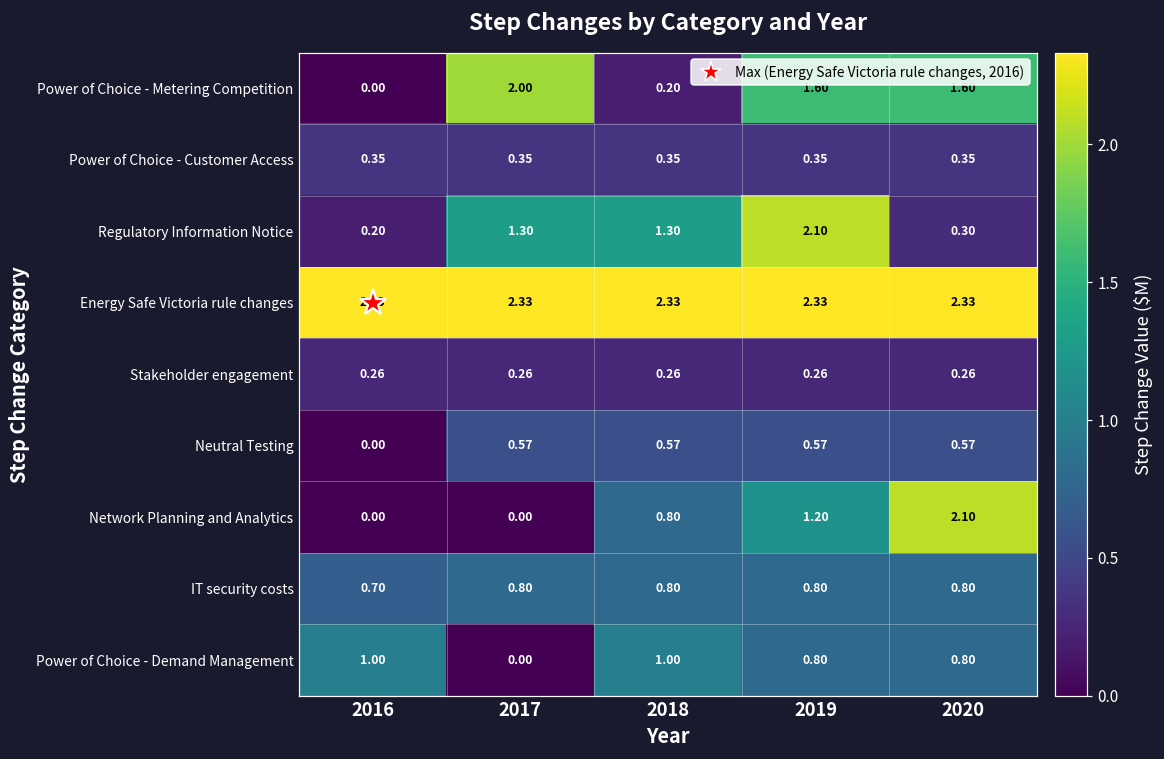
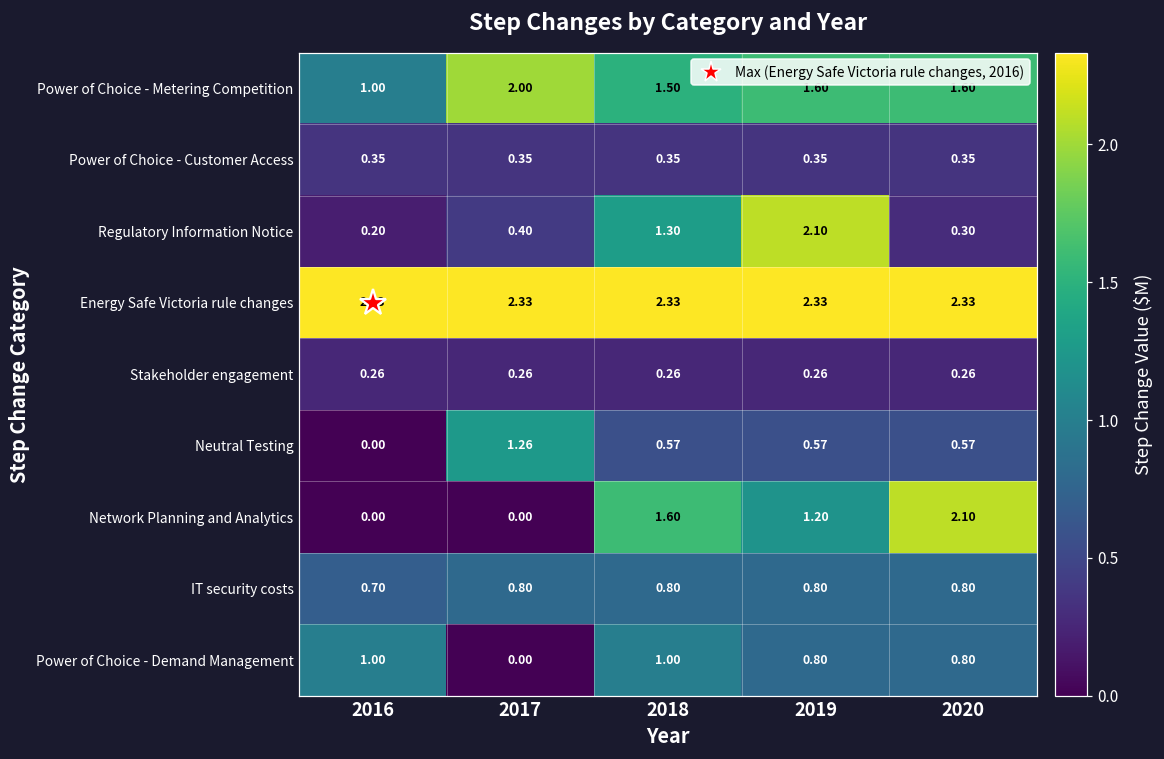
  {
    "Power of Choice - Metering Competition": {
-     "2016": 0.00,
+     "2016": 1.00,
      "2017": 2.00,
-     "2018": 0.20
+     "2018": 1.50
    },
    "Power of Choice - Customer Access": {
      "2016": 0.35,
      "2017": 0.35,
      "2018": 0.35,
      "2019": 0.35,
      "2020": 0.35
    },
    "Regulatory Information Notice": {
      "2016": 0.20,
-     "2017": 1.30,
+     "2017": 0.40,
      "2018": 1.30,
      "2019": 2.10,
      "2020": 0.30
    },
    "Energy Safe Victoria rule changes": {
      "2017": 2.33,
      "2018": 2.33,
      "2019": 2.33,
      "2020": 2.33
    },
    "Stakeholder engagement": {
      "2016": 0.26,
      "2017": 0.26,
      "2018": 0.26,
      "2019": 0.26,
      "2020": 0.26
    },
    "Neutral Testing": {
      "2016": 0.00,
-     "2017": 0.57,
+     "2017": 1.26,
      "2018": 0.57,
      "2019": 0.57,
      "2020": 0.57
    },
    "Network Planning and Analytics": {
      "2016": 0.00,
      "2017": 0.00,
-     "2018": 0.80,
+     "2018": 1.60,
      "2019": 1.20,
      "2020": 2.10
    },
    "IT security costs": {
      "2016": 0.70,
      "2017": 0.80,
      "2018": 0.80,
      "2019": 0.80,
      "2020": 0.80
    },
    "Power of Choice - Demand Management": {
      "2016": 1.00,
      "2017": 0.00,
      "2018": 1.00,
      "2019": 0.80,
      "2020": 0.80
    }
  }
